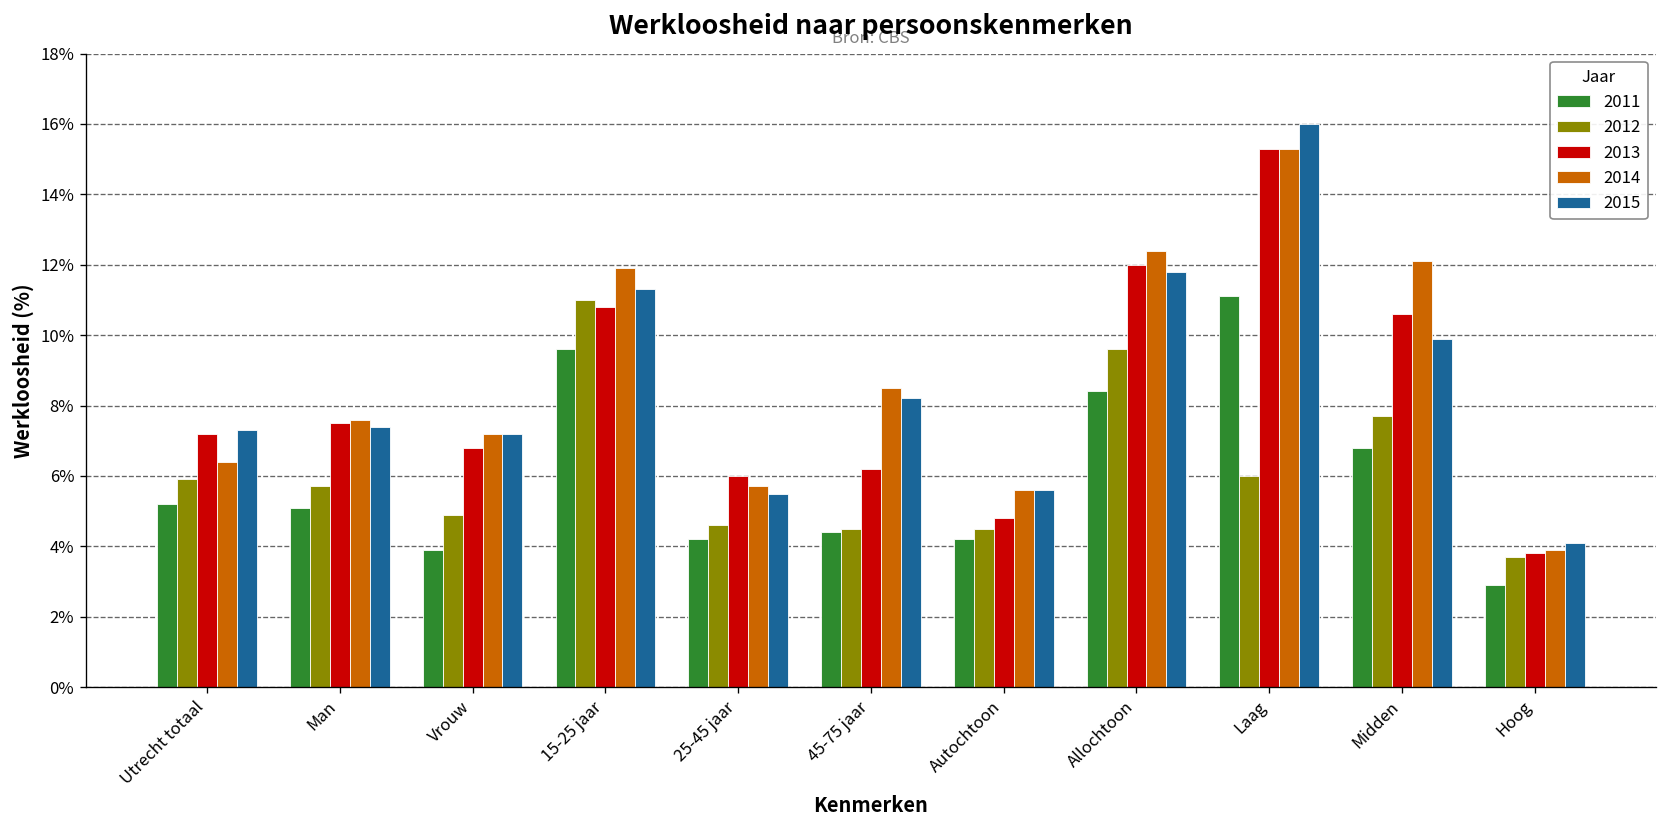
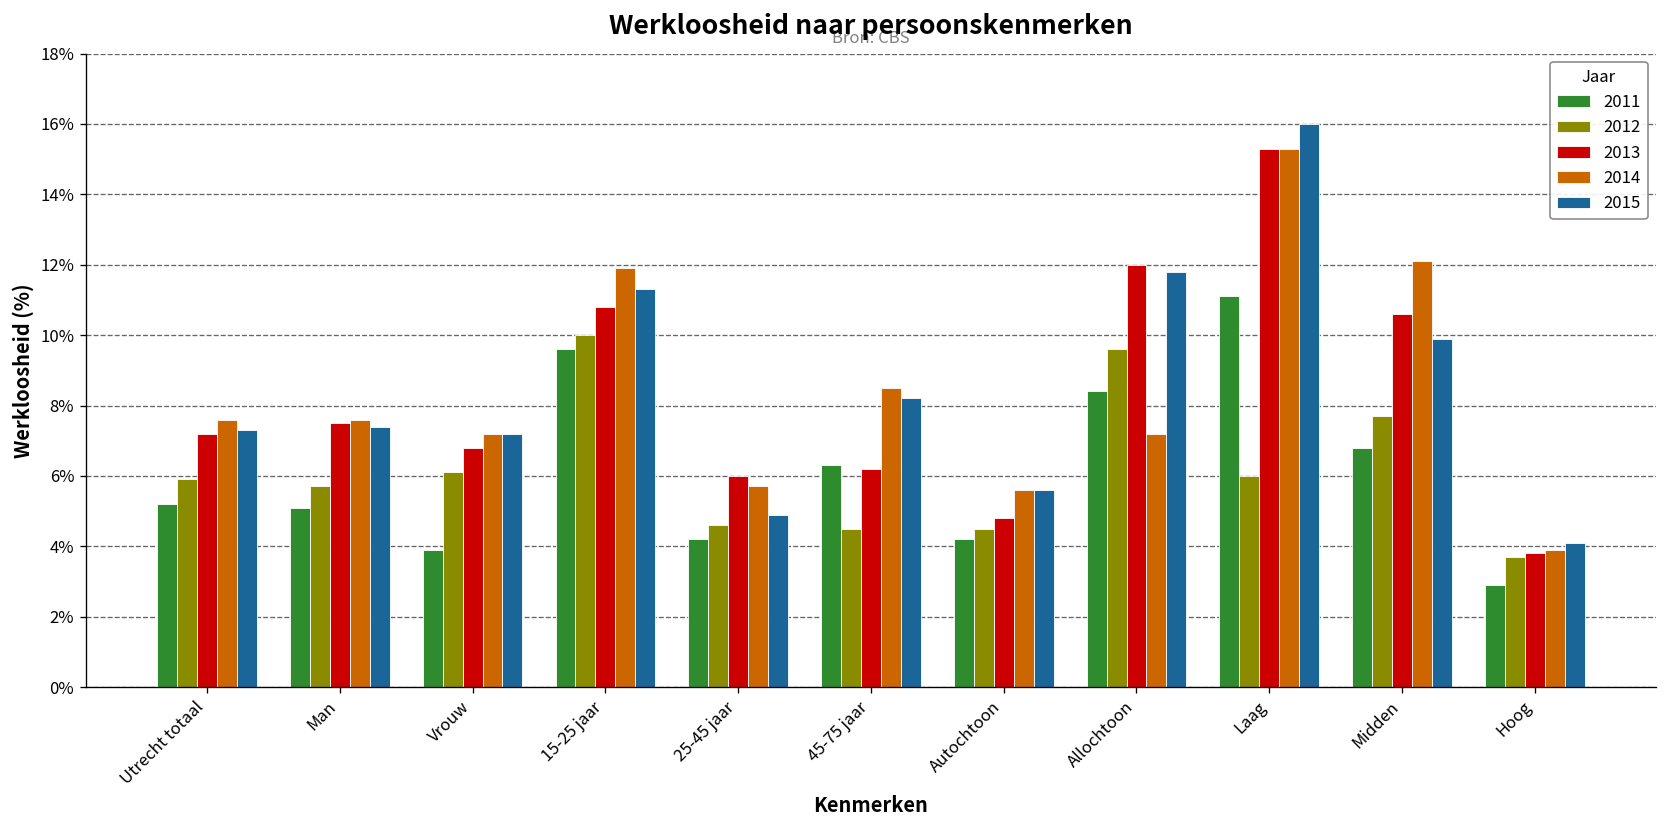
  {
    "2011": {
      "Utrecht totaal": "5.2%",
      "Man": "5.1%",
      "Vrouw": "3.9%",
      "15-25 jaar": "9.6%",
      "25-45 jaar": "4.2%",
-     "45-75 jaar": "4.4%",
+     "45-75 jaar": "6.3%",
      "Autochtoon": "4.2%",
      "Allochtoon": "8.4%",
      "Laag": "11.1%",
      "Midden": "6.8%",
      "Hoog": "2.9%"
    },
    "2012": {
      "Utrecht totaal": "5.9%",
      "Man": "5.7%",
-     "Vrouw": "4.9%",
-     "15-25 jaar": "11%",
+     "Vrouw": "6.1%",
+     "15-25 jaar": "10%",
      "25-45 jaar": "4.6%",
      "45-75 jaar": "4.5%",
      "Autochtoon": "4.5%",
      "Allochtoon": "9.6%",
      "Laag": "6.0%",
      "Midden": "7.7%",
      "Hoog": "3.7%"
    },
    "2013": {
      "Utrecht totaal": "7.2%",
      "Man": "7.5%",
      "Vrouw": "6.8%",
      "15-25 jaar": "10.8%",
      "25-45 jaar": "6.0%",
      "45-75 jaar": "6.2%",
      "Autochtoon": "4.8%",
      "Allochtoon": "12.0%",
      "Laag": "15.3%",
      "Midden": "10.6%",
      "Hoog": "3.8%"
    },
    "2014": {
-     "Utrecht totaal": "6.4%",
+     "Utrecht totaal": "7.6%",
      "Man": "7.6%",
      "Vrouw": "7.2%",
      "15-25 jaar": "11.9%",
      "25-45 jaar": "5.7%",
      "45-75 jaar": "8.5%",
      "Autochtoon": "5.6%",
-     "Allochtoon": "12.4%",
+     "Allochtoon": "7.2%",
      "Laag": "15.3%",
      "Midden": "12.1%",
      "Hoog": "3.9%"
    },
    "2015": {
      "Utrecht totaal": "7.3%",
      "Man": "7.4%",
      "Vrouw": "7.2%",
      "15-25 jaar": "11.3%",
-     "25-45 jaar": "5.5%",
+     "25-45 jaar": "4.9%",
      "45-75 jaar": "8.2%",
      "Autochtoon": "5.6%",
      "Allochtoon": "11.8%",
      "Laag": "16.0%",
      "Midden": "9.9%",
      "Hoog": "4.1%"
    }
  }
